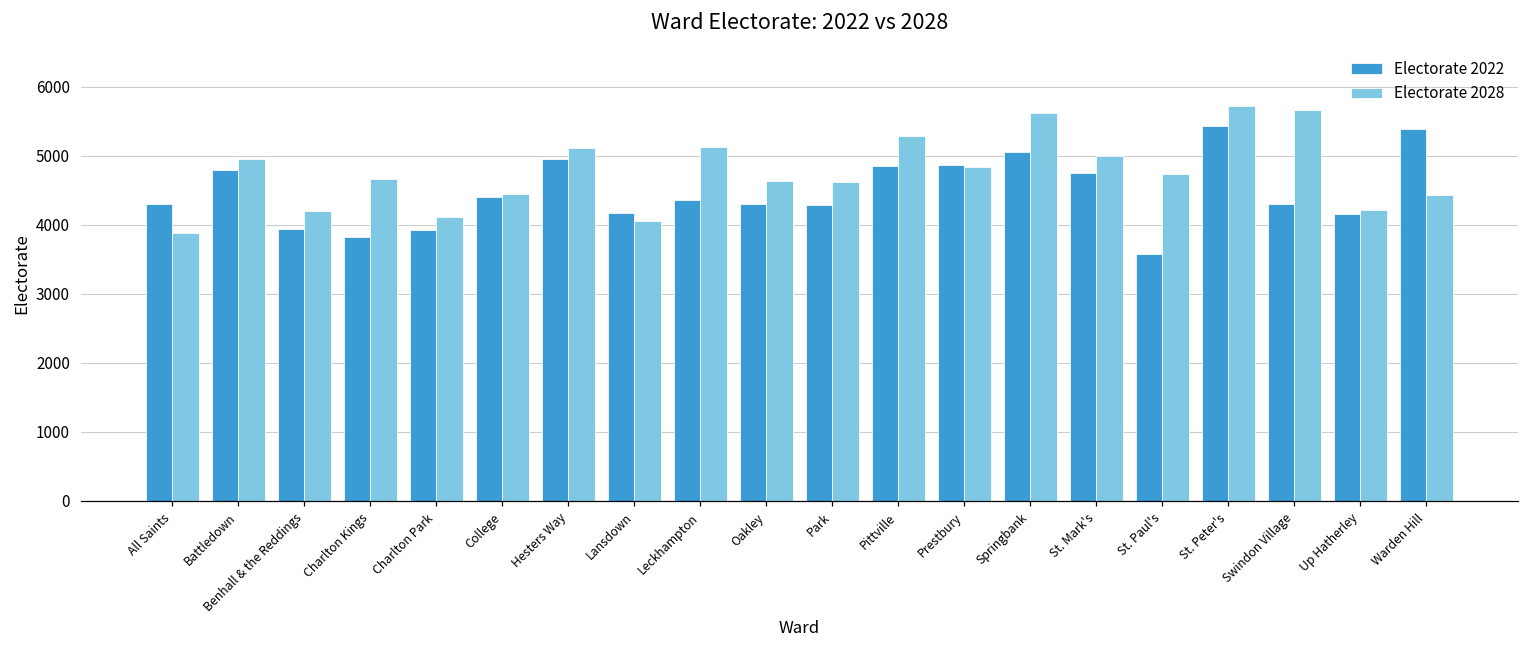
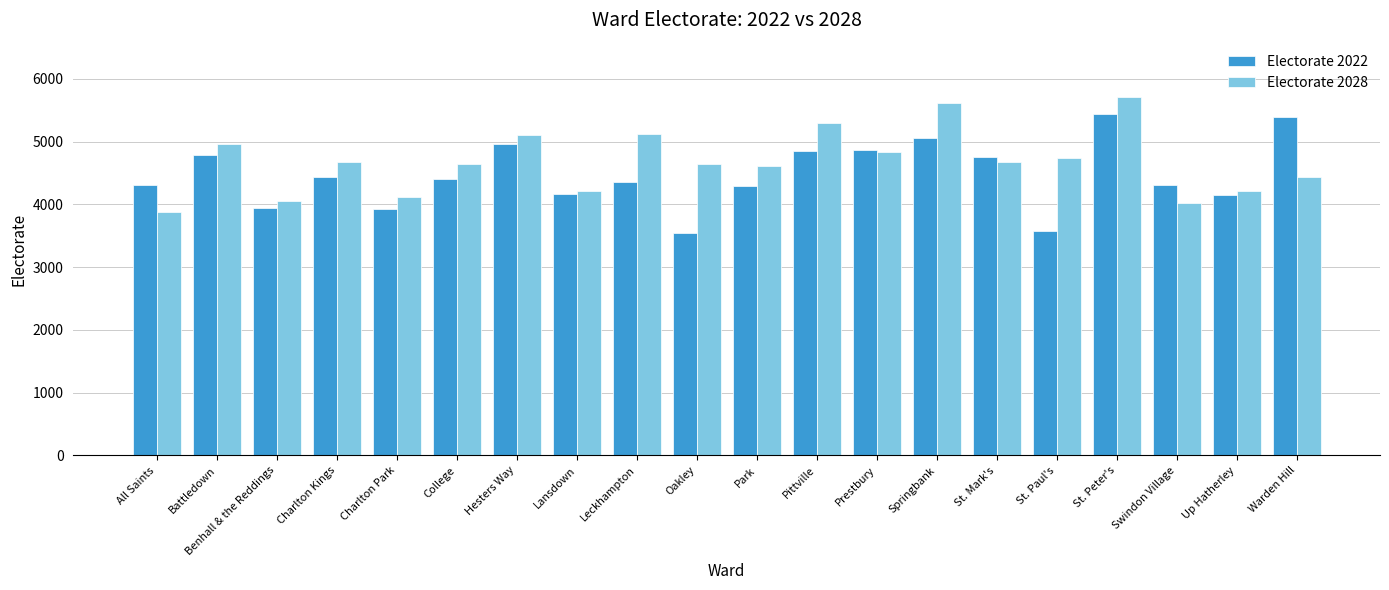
  {
    "Electorate 2022": {
      "All Saints": 4300,
      "Battledown": 4800,
      "Benhall & the Reddings": 3900,
-     "Charlton Kings": 3800,
+     "Charlton Kings": 4400,
      "Charlton Park": 3900,
      "College": 4400,
      "Hesters Way": 5000,
      "Lansdown": 4200,
      "Leckhampton": 4400,
-     "Oakley": 4300,
+     "Oakley": 3500,
      "Park": 4300,
      "Pittville": 4800,
      "Prestbury": 4900,
      "Springbank": 5100,
      "St. Mark's": 4700,
      "St. Paul's": 3600,
      "St. Peter's": 5400,
      "Swindon Village": 4300,
      "Up Hatherley": 4200,
      "Warden Hill": 5400
    },
    "Electorate 2028": {
      "All Saints": 3900,
      "Battledown": 5000,
-     "Benhall & the Reddings": 4200,
+     "Benhall & the Reddings": 4000,
      "Charlton Kings": 4700,
      "Charlton Park": 4100,
-     "College": 4400,
+     "College": 4600,
      "Hesters Way": 5100,
-     "Lansdown": 4100,
+     "Lansdown": 4200,
      "Leckhampton": 5100,
      "Oakley": 4600,
      "Park": 4600,
      "Pittville": 5300,
      "Prestbury": 4800,
      "Springbank": 5600,
-     "St. Mark's": 5000,
+     "St. Mark's": 4700,
      "St. Paul's": 4700,
      "St. Peter's": 5700,
-     "Swindon Village": 5700,
+     "Swindon Village": 4000,
      "Up Hatherley": 4200,
      "Warden Hill": 4400
    }
  }
